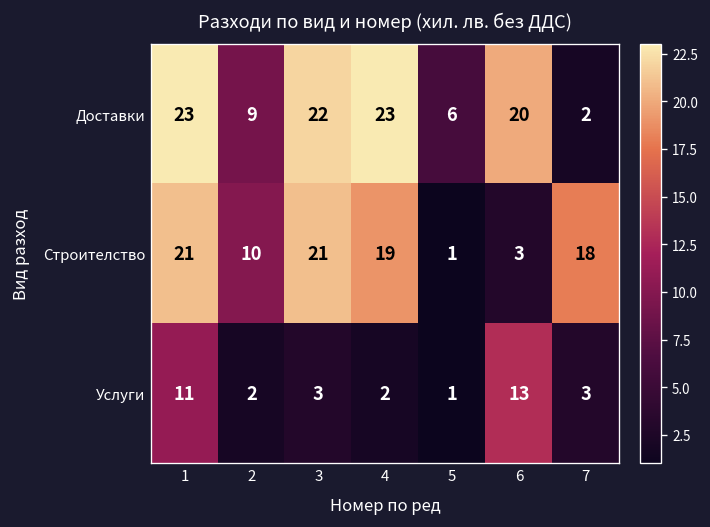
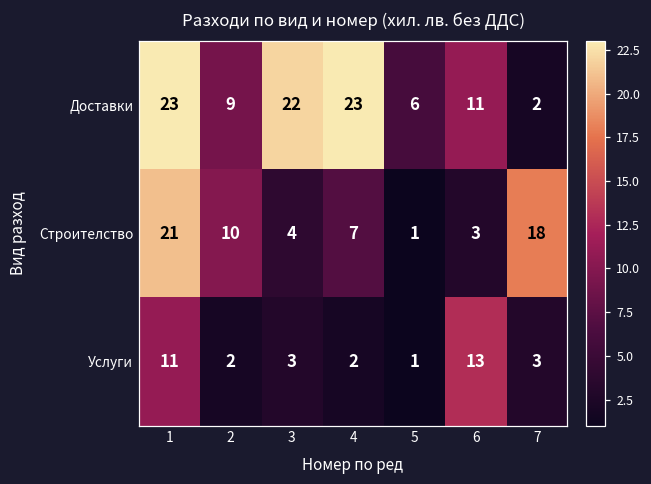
  {
    "Доставки": {
      "1": 23,
      "2": 9,
      "3": 22,
      "4": 23,
      "5": 6,
-     "6": 20,
+     "6": 11,
      "7": 2
    },
    "Строителство": {
      "1": 21,
      "2": 10,
-     "3": 21,
-     "4": 19,
+     "3": 4,
+     "4": 7,
      "5": 1,
      "6": 3,
      "7": 18
    },
    "Услуги": {
      "1": 11,
      "2": 2,
      "3": 3,
      "4": 2,
      "5": 1,
      "6": 13,
      "7": 3
    }
  }
